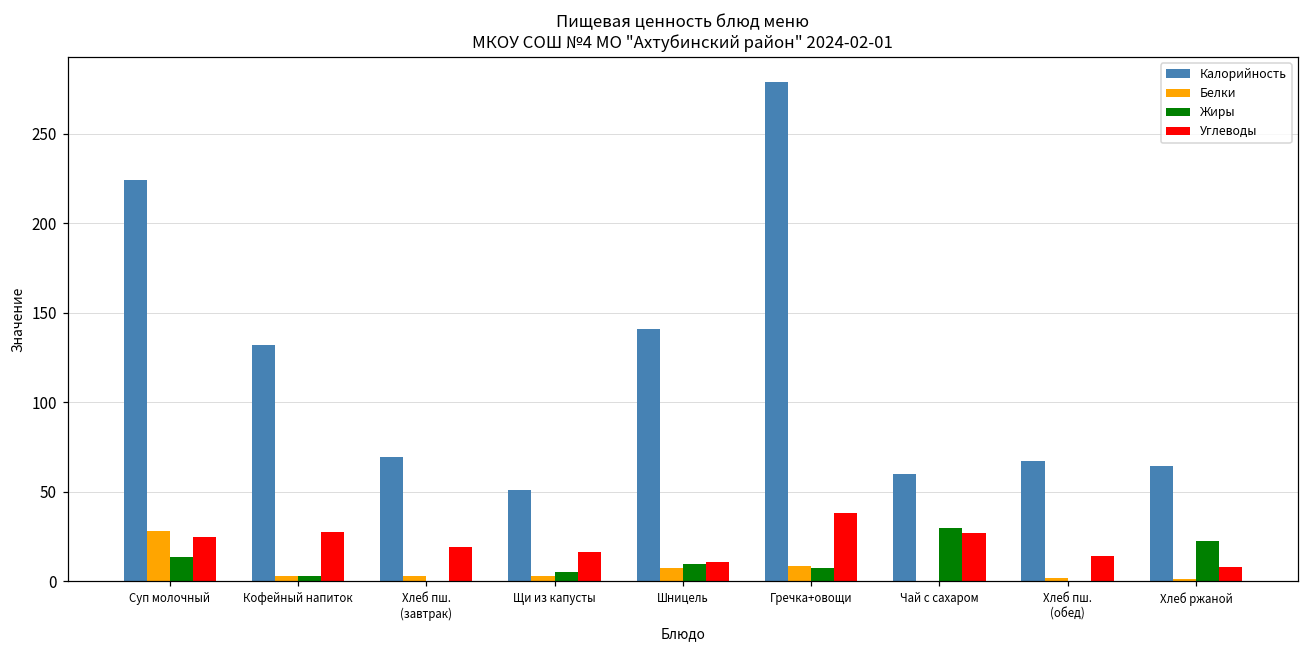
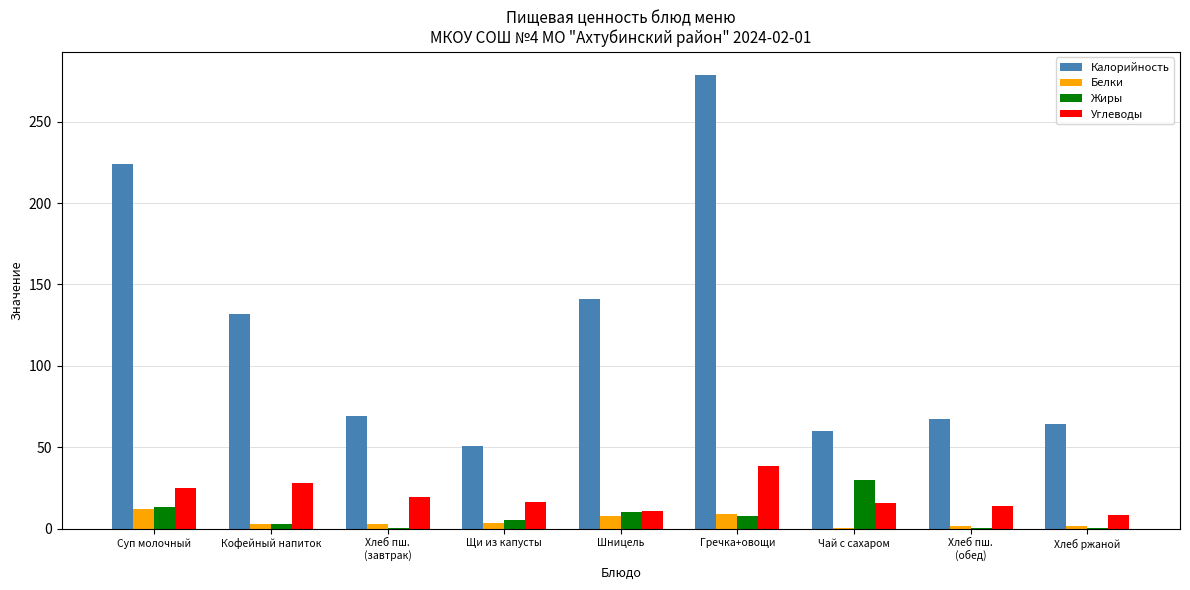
  {
    "Калорийность": {
      "Суп молочный": 224,
      "Кофейный напиток": 132,
      "Хлеб пш. (завтрак)": 69,
      "Щи из капусты": 51,
      "Шницель": 141,
      "Гречка+овощи": 279,
      "Чай с сахаром": 60,
      "Хлеб пш. (обед)": 68,
      "Хлеб ржаной": 65
    },
    "Белки": {
-     "Суп молочный": 28,
+     "Суп молочный": 12,
      "Кофейный напиток": 3,
      "Хлеб пш. (завтрак)": 3,
      "Щи из капусты": 3,
      "Шницель": 8,
      "Гречка+овощи": 9,
      "Хлеб пш. (обед)": 2,
      "Хлеб ржаной": 2
    },
    "Жиры": {
      "Суп молочный": 14,
      "Кофейный напиток": 3,
      "Щи из капусты": 5,
      "Шницель": 10,
      "Гречка+овощи": 8,
      "Чай с сахаром": 30,
-     "Хлеб ржаной": 23
+     "Хлеб ржаной": 1
    },
    "Углеводы": {
      "Суп молочный": 25,
      "Кофейный напиток": 28,
      "Хлеб пш. (завтрак)": 20,
      "Щи из капусты": 16,
      "Шницель": 11,
      "Гречка+овощи": 38,
-     "Чай с сахаром": 27,
+     "Чай с сахаром": 16,
      "Хлеб пш. (обед)": 14,
      "Хлеб ржаной": 8
    }
  }
